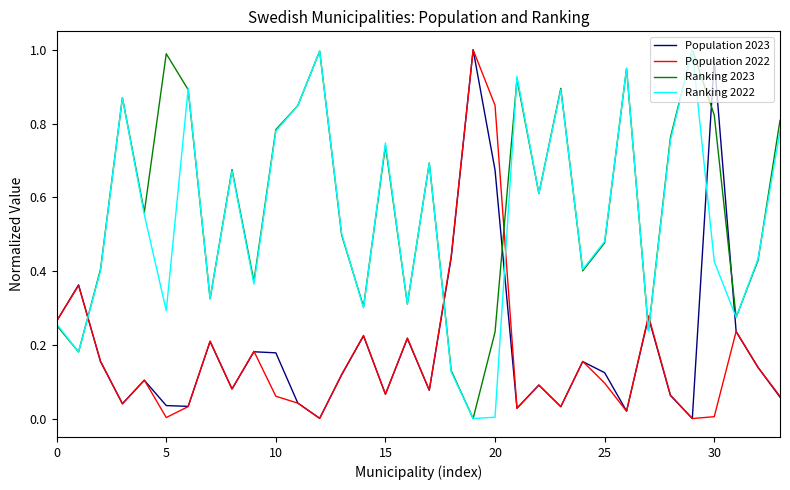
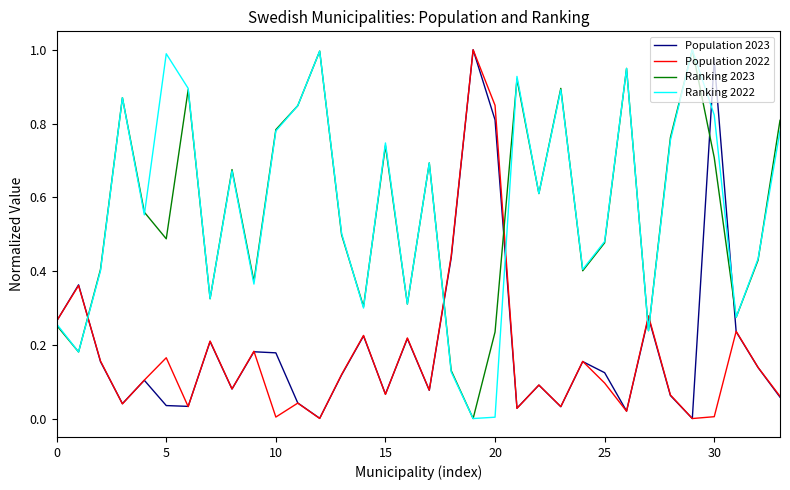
  {
    "Population 2023": {
      "5": 0.04,
      "10": 0.18,
-     "20": 0.67,
+     "20": 0.81,
      "25": 0.12
    },
    "Population 2022": {
-     "5": 0.00,
-     "10": 0.06,
+     "5": 0.16,
+     "10": 0.00,
      "20": 0.85,
      "25": 0.10,
      "30": 0.00
    },
    "Ranking 2023": {
-     "5": 0.99,
+     "5": 0.49,
      "15": 0.74,
      "20": 0.23,
-     "30": 0.82
+     "30": 0.71
    },
    "Ranking 2022": {
-     "5": 0.29,
+     "5": 0.99,
      "15": 0.75,
      "20": 0.00,
-     "30": 0.43
+     "30": 0.82
    }
  }
